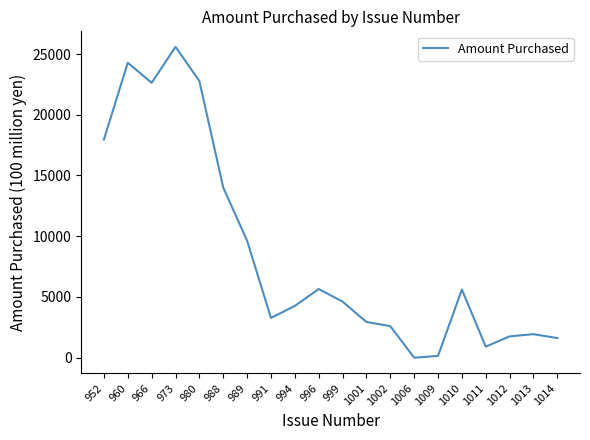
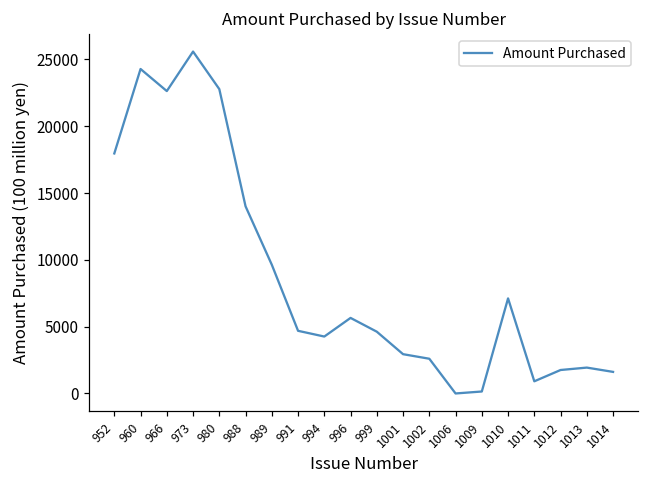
  {
    "952": 18000,
    "960": 24300,
    "966": 22600,
    "973": 25600,
    "980": 22800,
    "988": 14000,
    "989": 9600,
-   "991": 3300,
+   "991": 4700,
    "994": 4300,
    "996": 5700,
    "999": 4600,
    "1001": 2900,
    "1002": 2600,
    "1006": 0,
    "1009": 100,
-   "1010": 5600,
+   "1010": 7100,
    "1011": 900,
    "1012": 1800,
    "1013": 1900,
    "1014": 1600
  }
